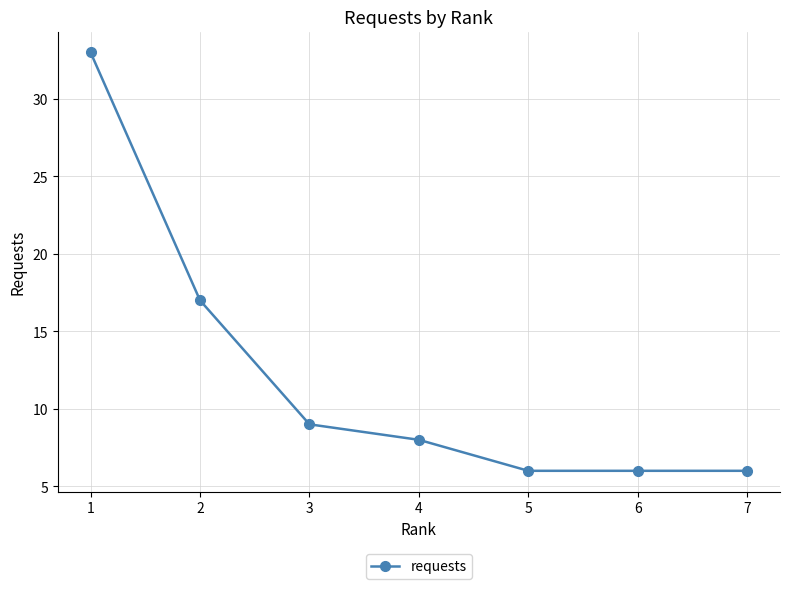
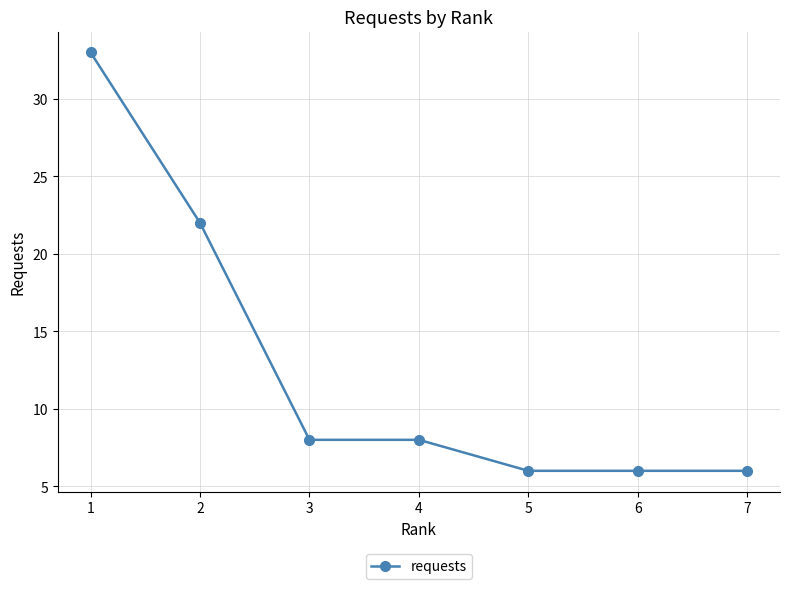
  {
    "1": 33,
-   "2": 17,
-   "3": 9,
+   "2": 22,
+   "3": 8,
    "4": 8,
    "5": 6,
    "6": 6,
    "7": 6
  }
